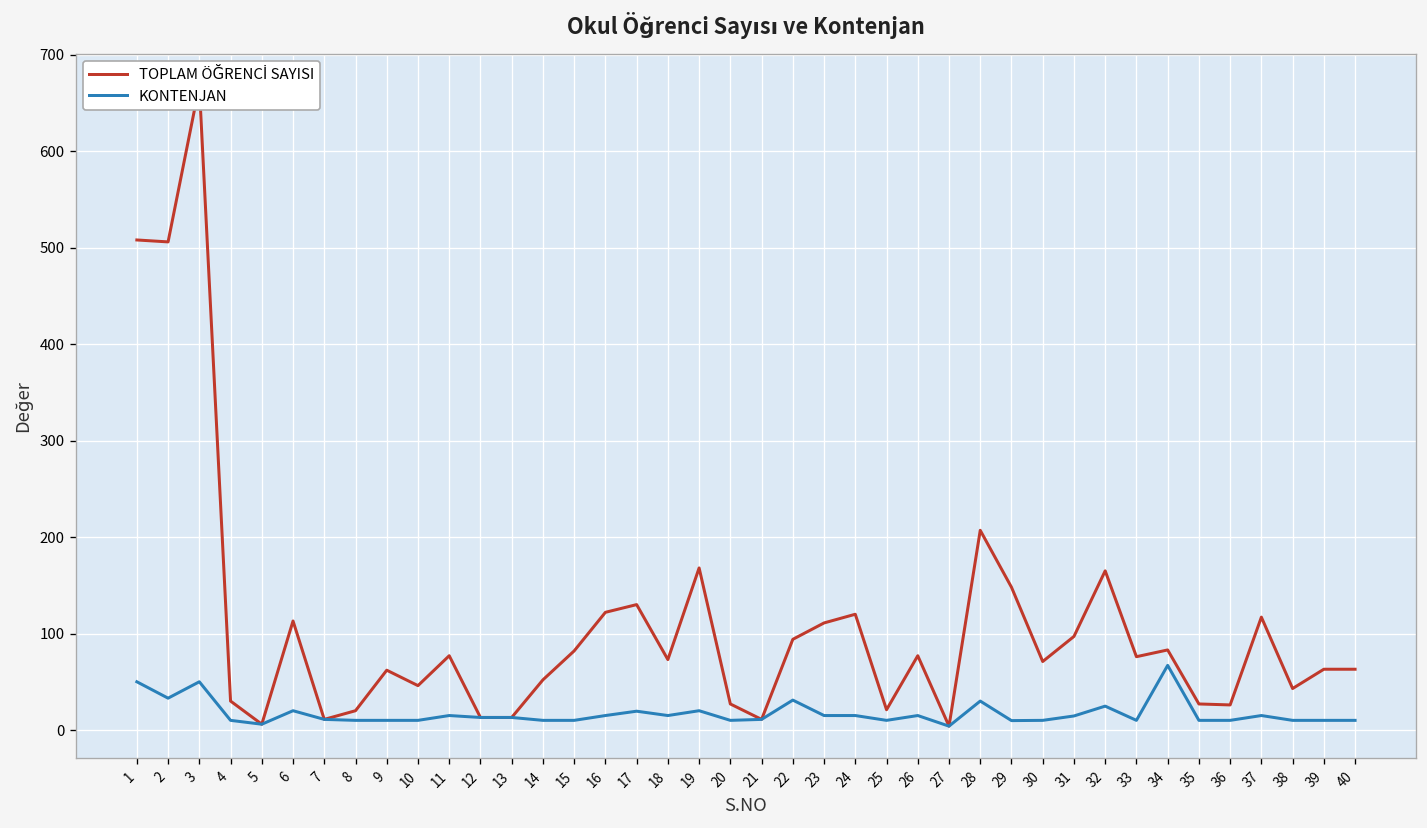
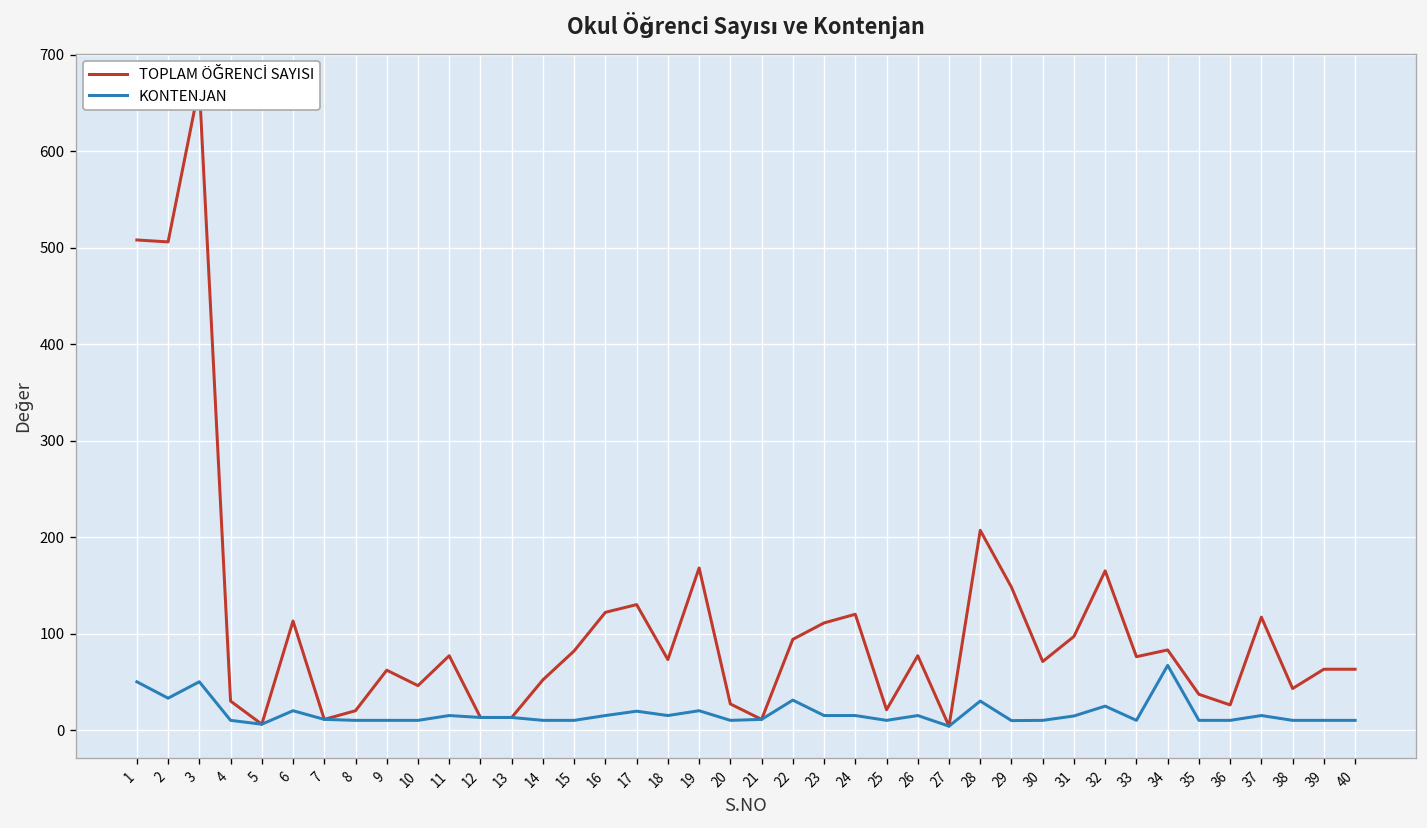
  {
    "TOPLAM ÖĞRENCİ SAYISI": {
      "1": 510,
      "2": 510,
      "4": 30,
      "6": 110,
      "8": 20,
      "9": 60,
      "10": 50,
      "11": 80,
      "14": 50,
      "15": 80,
      "16": 120,
      "17": 130,
      "18": 70,
      "19": 170,
      "20": 30,
      "22": 90,
      "23": 110,
      "24": 120,
      "25": 20,
      "26": 80,
      "28": 210,
      "29": 150,
      "30": 70,
      "31": 100,
      "32": 170,
      "33": 80,
      "34": 80,
-     "35": 30,
+     "35": 40,
      "36": 30,
      "37": 120,
      "38": 40,
      "39": 60,
      "40": 60
    },
    "KONTENJAN": {
      "1": 50,
      "2": 30,
      "3": 50,
      "4": 10,
      "6": 20,
      "8": 10,
      "9": 10,
      "10": 10,
      "11": 20,
      "14": 10,
      "15": 10,
      "16": 20,
      "17": 20,
      "18": 20,
      "19": 20,
      "20": 10,
      "22": 30,
      "23": 20,
      "24": 20,
      "25": 10,
      "26": 20,
      "28": 30,
      "29": 10,
      "30": 10,
      "31": 10,
      "32": 20,
      "33": 10,
      "34": 70,
      "35": 10,
      "36": 10,
      "37": 20,
      "38": 10,
      "39": 10,
      "40": 10
    }
  }
